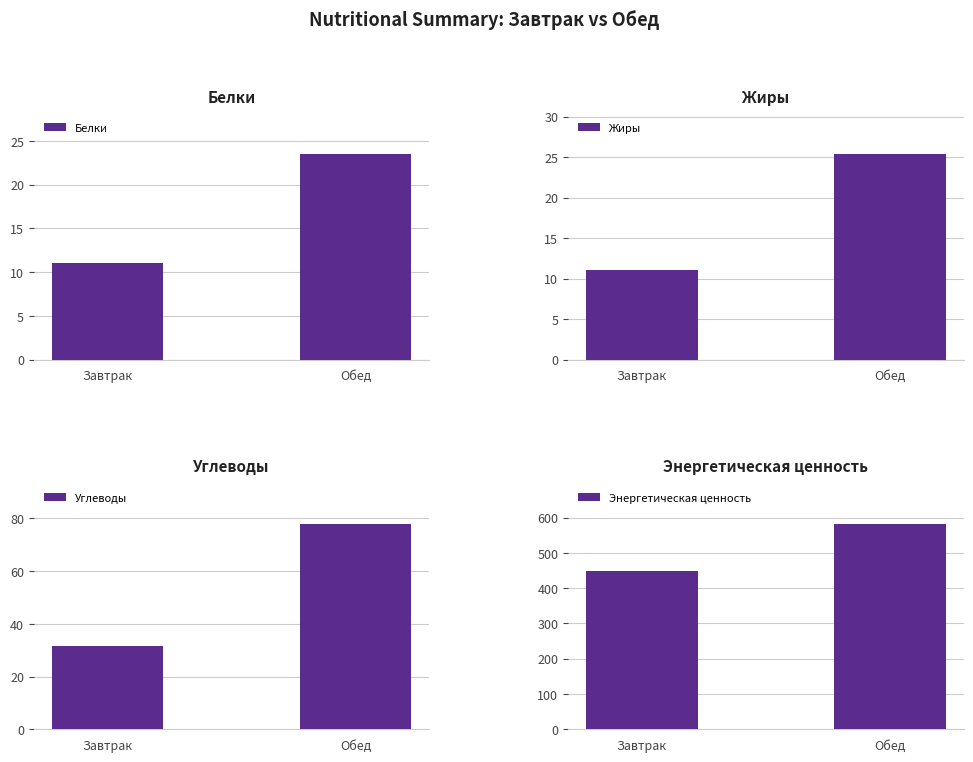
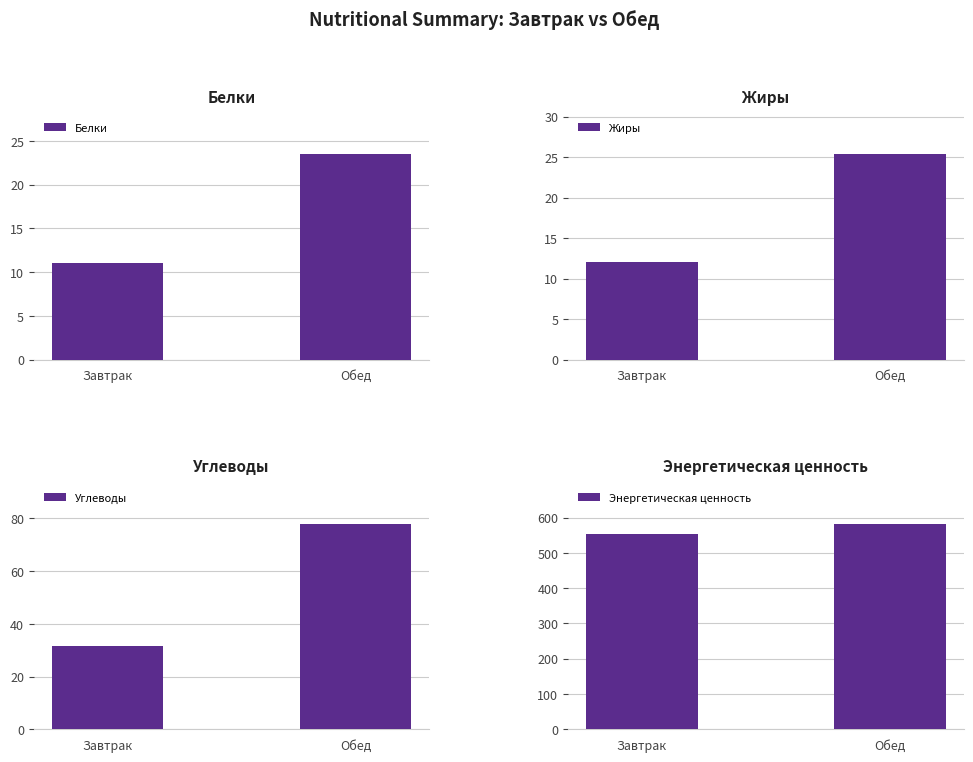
  {
    "Белки": {
      "Завтрак": 11,
      "Обед": 23
    },
    "Жиры": {
-     "Завтрак": 11,
+     "Завтрак": 12,
      "Обед": 25
    },
    "Углеводы": {
      "Завтрак": 31,
      "Обед": 78
    },
    "Энергетическая ценность": {
-     "Завтрак": 450,
+     "Завтрак": 550,
      "Обед": 580
    }
  }
